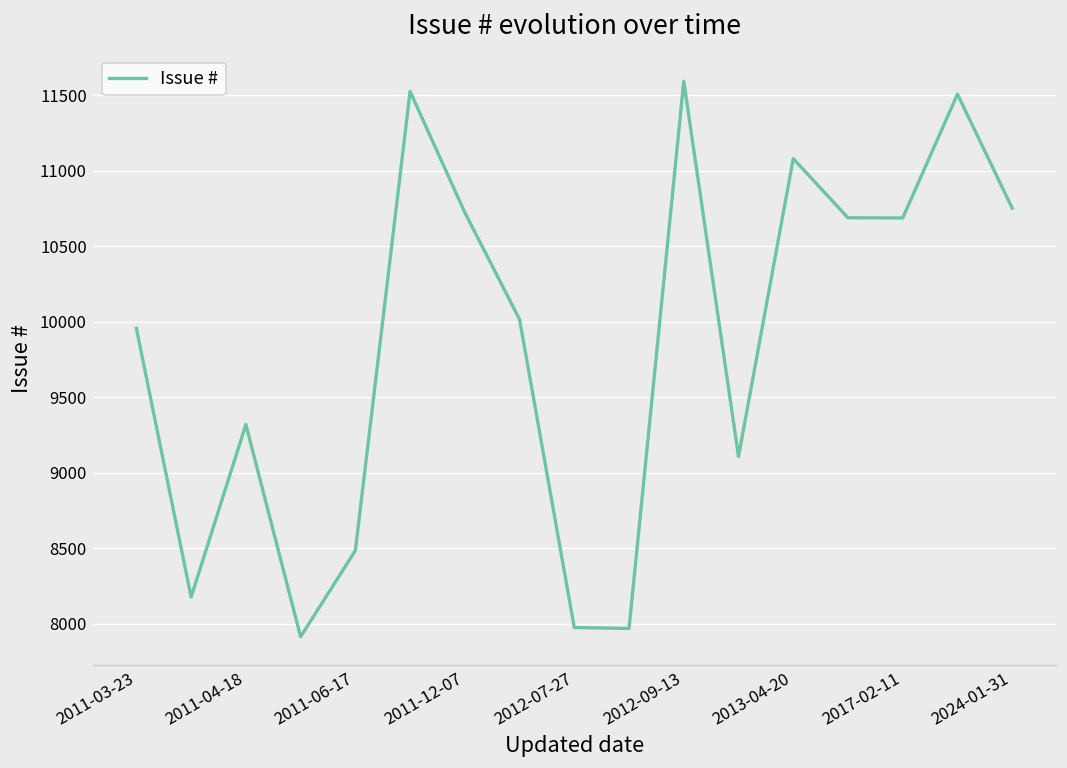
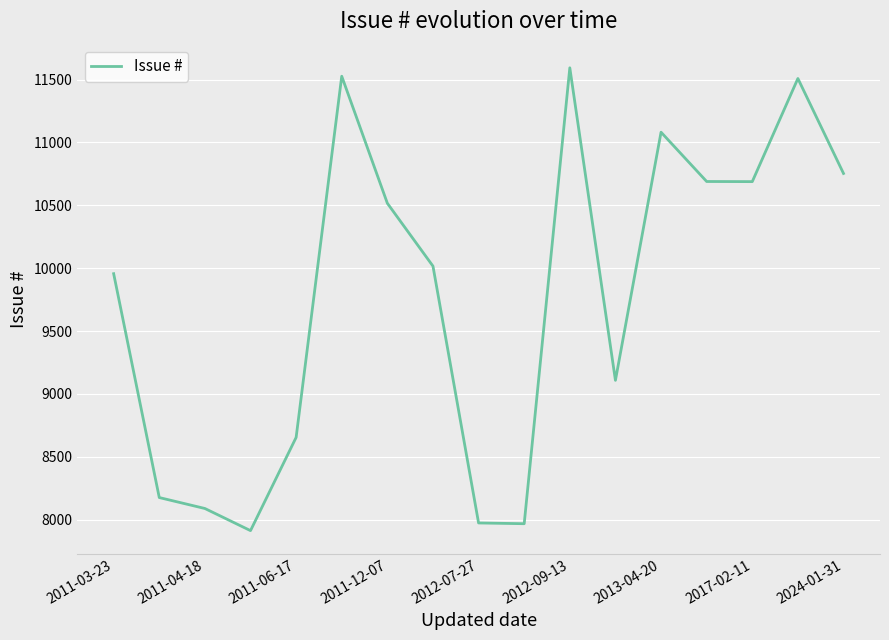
  {
    "2011-03-23": 9960,
-   "2011-04-18": 9320,
-   "2011-06-17": 8480,
-   "2011-12-07": 10720,
+   "2011-04-18": 8090,
+   "2011-06-17": 8650,
+   "2011-12-07": 10520,
    "2012-07-27": 7970,
    "2012-09-13": 11590,
    "2013-04-20": 11080,
    "2017-02-11": 10690,
    "2024-01-31": 10750
  }
